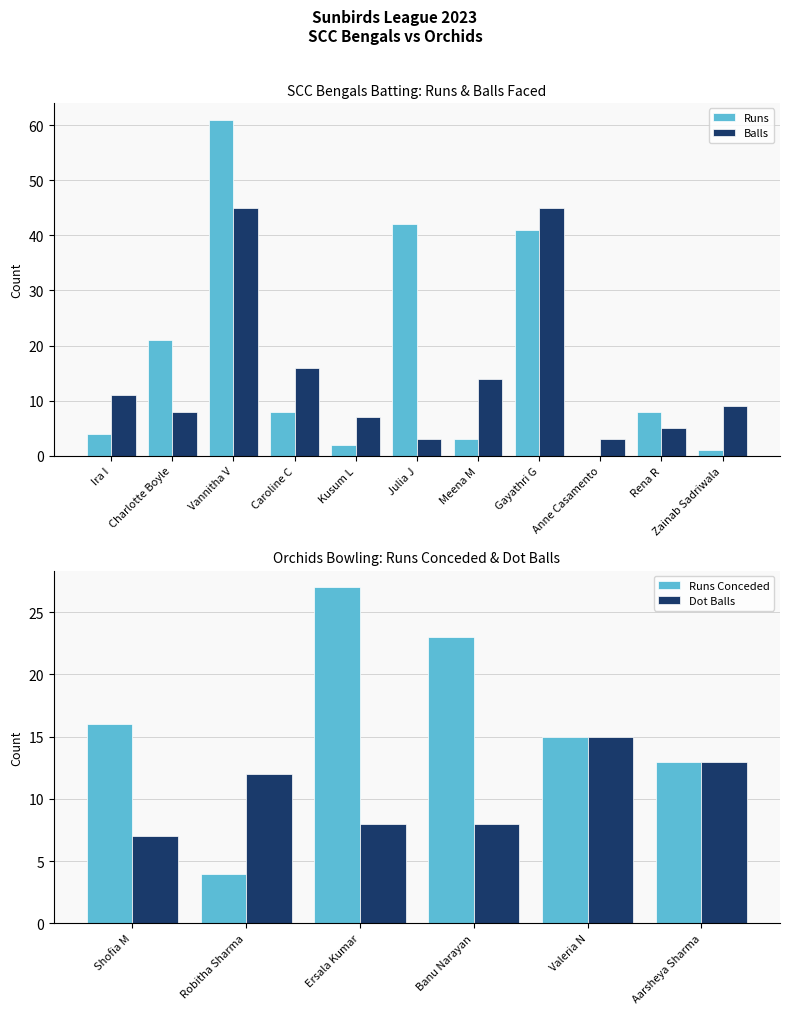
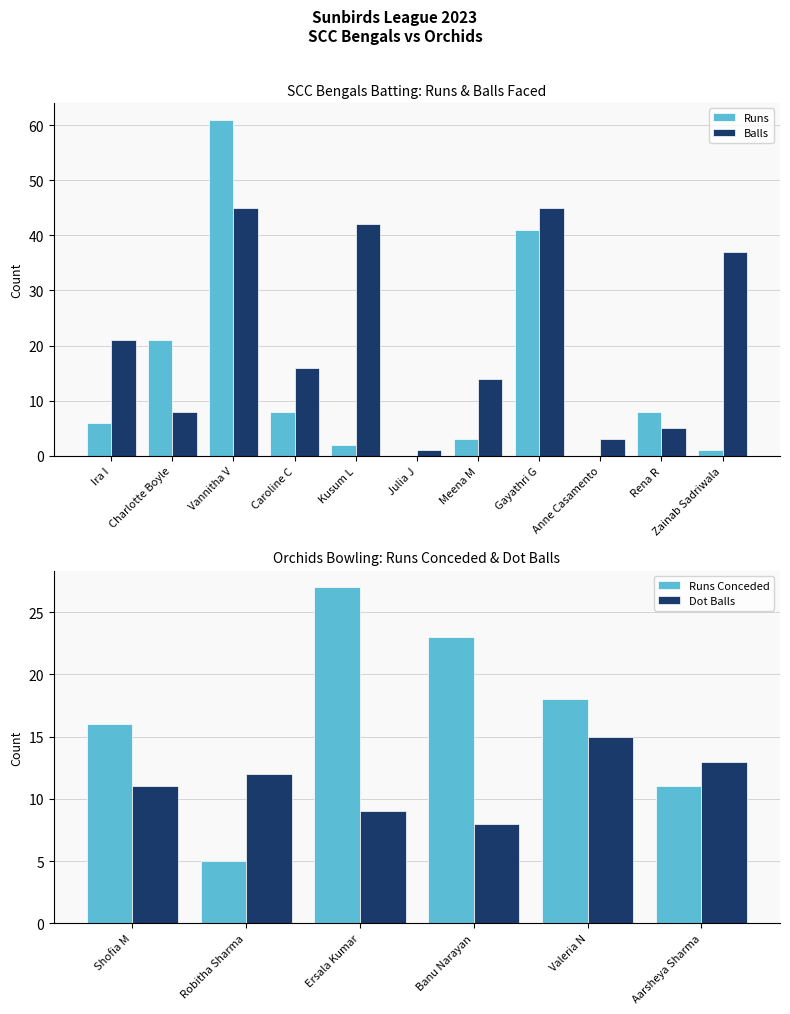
  {
    "SCC Bengals Batting: Runs & Balls Faced": {
      "Runs": {
-       "Ira I": 4,
+       "Ira I": 6,
        "Charlotte Boyle": 21,
        "Vannitha V": 61,
        "Caroline C": 8,
        "Kusum L": 2,
-       "Julia J": 42,
+       "Julia J": 0,
        "Meena M": 3,
        "Gayathri G": 41,
        "Anne Casamento": 0,
        "Rena R": 8,
        "Zainab Sadriwala": 1
      },
      "Balls": {
-       "Ira I": 11,
+       "Ira I": 21,
        "Charlotte Boyle": 8,
        "Vannitha V": 45,
        "Caroline C": 16,
-       "Kusum L": 7,
-       "Julia J": 3,
+       "Kusum L": 42,
+       "Julia J": 1,
        "Meena M": 14,
        "Gayathri G": 45,
        "Anne Casamento": 3,
        "Rena R": 5,
-       "Zainab Sadriwala": 9
+       "Zainab Sadriwala": 37
      }
    },
    "Orchids Bowling: Runs Conceded & Dot Balls": {
      "Runs Conceded": {
        "Shofia M": 16,
-       "Robitha Sharma": 4,
+       "Robitha Sharma": 5,
        "Ersala Kumar": 27,
        "Banu Narayan": 23,
-       "Valeria N": 15,
-       "Aarsheya Sharma": 13
+       "Valeria N": 18,
+       "Aarsheya Sharma": 11
      },
      "Dot Balls": {
-       "Shofia M": 7,
+       "Shofia M": 11,
        "Robitha Sharma": 12,
-       "Ersala Kumar": 8,
+       "Ersala Kumar": 9,
        "Banu Narayan": 8,
        "Valeria N": 15,
        "Aarsheya Sharma": 13
      }
    }
  }
